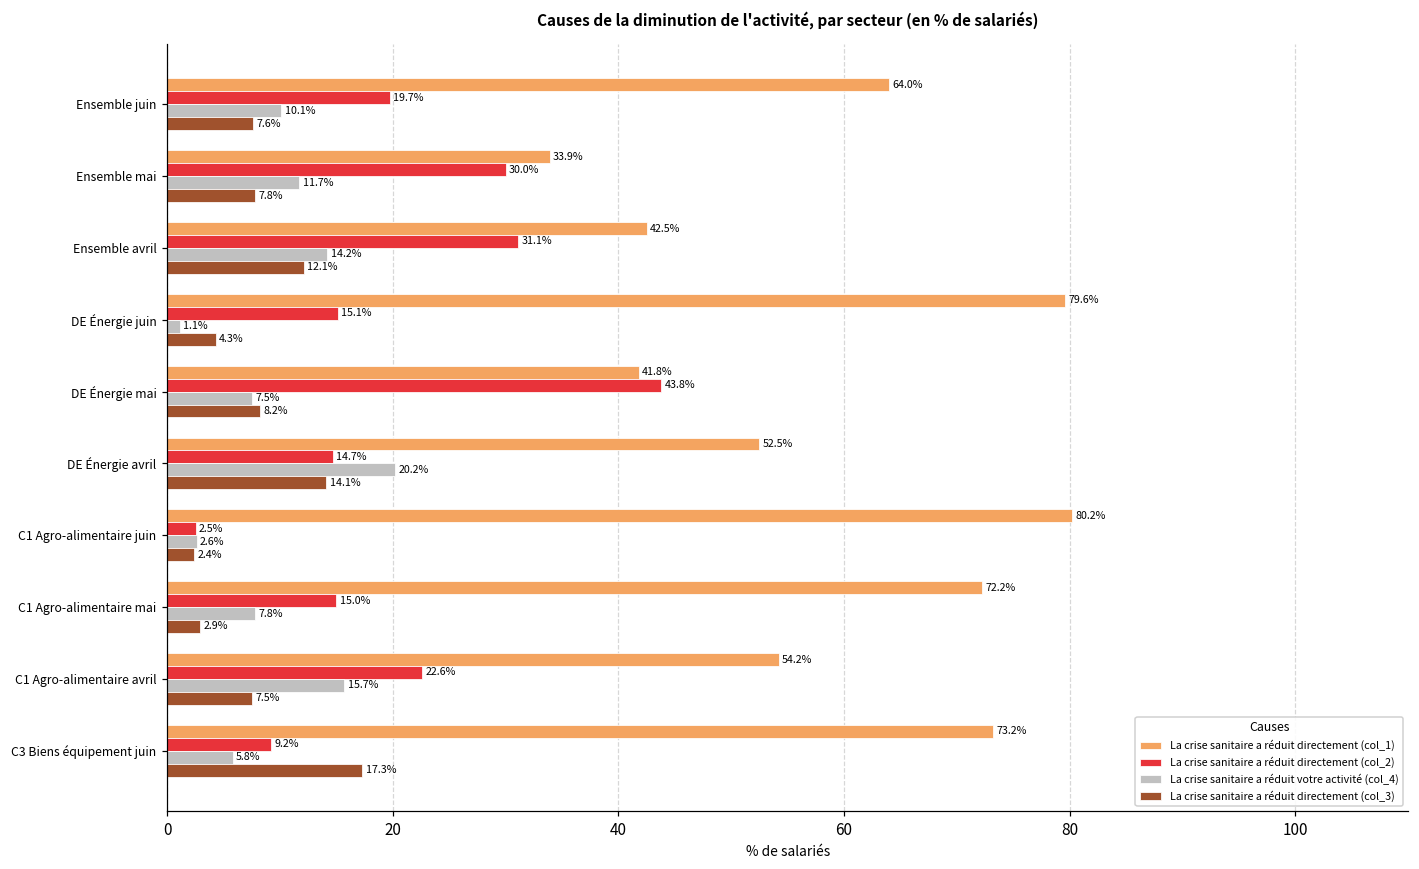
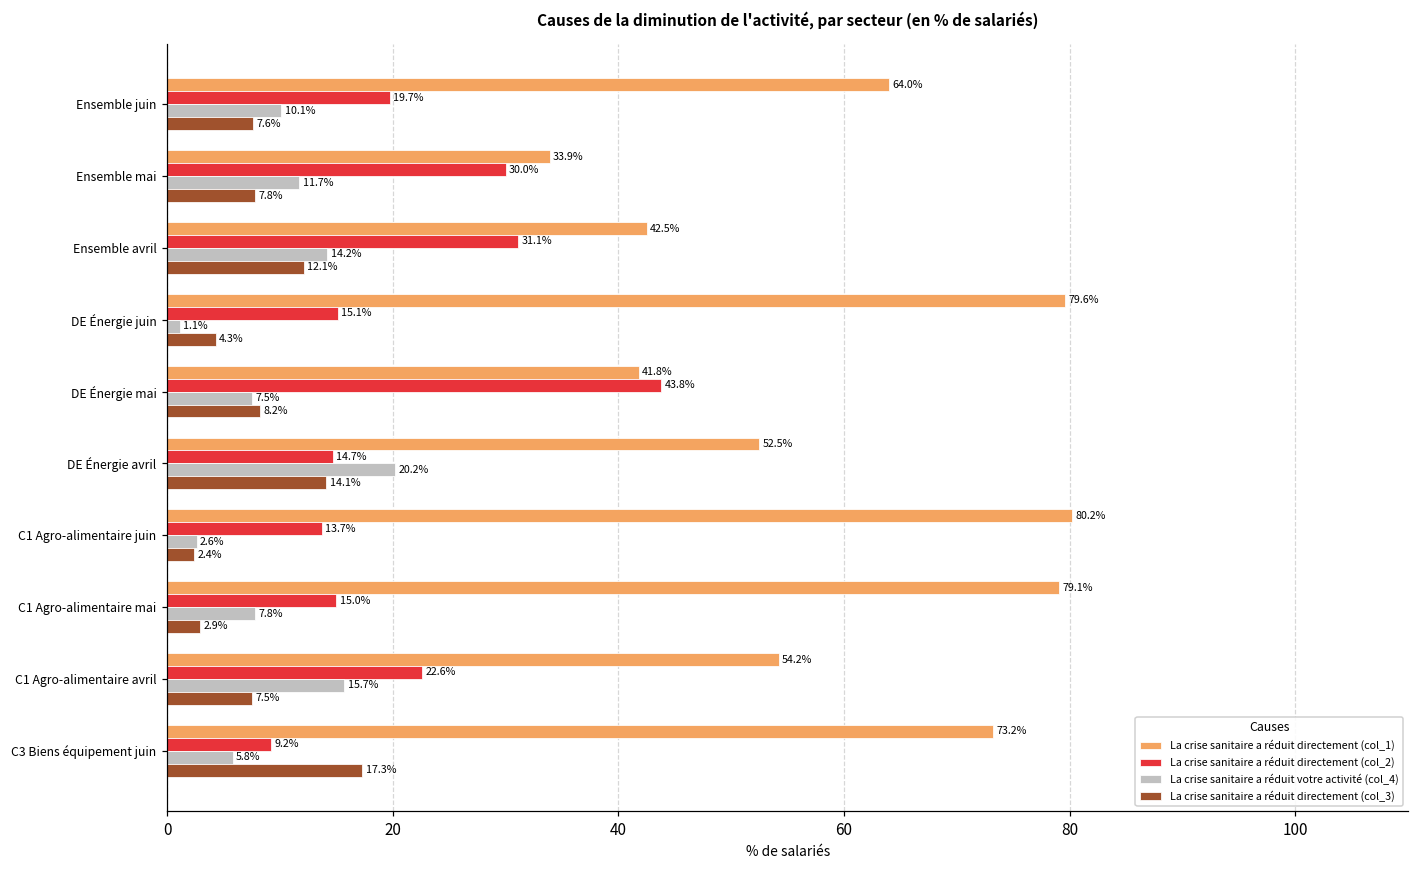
  {
    "La crise sanitaire a réduit directement (col_1)": {
      "Ensemble juin": "64.0%",
      "Ensemble mai": "33.9%",
      "Ensemble avril": "42.5%",
      "DE Énergie juin": "79.6%",
      "DE Énergie mai": "41.8%",
      "DE Énergie avril": "52.5%",
      "C1 Agro-alimentaire juin": "80.2%",
-     "C1 Agro-alimentaire mai": "72.2%",
+     "C1 Agro-alimentaire mai": "79.1%",
      "C1 Agro-alimentaire avril": "54.2%",
      "C3 Biens équipement juin": "73.2%"
    },
    "La crise sanitaire a réduit directement (col_2)": {
      "Ensemble juin": "19.7%",
      "Ensemble mai": "30.0%",
      "Ensemble avril": "31.1%",
      "DE Énergie juin": "15.1%",
      "DE Énergie mai": "43.8%",
      "DE Énergie avril": "14.7%",
-     "C1 Agro-alimentaire juin": "2.5%",
+     "C1 Agro-alimentaire juin": "13.7%",
      "C1 Agro-alimentaire mai": "15.0%",
      "C1 Agro-alimentaire avril": "22.6%",
      "C3 Biens équipement juin": "9.2%"
    },
    "La crise sanitaire a réduit votre activité (col_4)": {
      "Ensemble juin": "10.1%",
      "Ensemble mai": "11.7%",
      "Ensemble avril": "14.2%",
      "DE Énergie juin": "1.1%",
      "DE Énergie mai": "7.5%",
      "DE Énergie avril": "20.2%",
      "C1 Agro-alimentaire juin": "2.6%",
      "C1 Agro-alimentaire mai": "7.8%",
      "C1 Agro-alimentaire avril": "15.7%",
      "C3 Biens équipement juin": "5.8%"
    },
    "La crise sanitaire a réduit directement (col_3)": {
      "Ensemble juin": "7.6%",
      "Ensemble mai": "7.8%",
      "Ensemble avril": "12.1%",
      "DE Énergie juin": "4.3%",
      "DE Énergie mai": "8.2%",
      "DE Énergie avril": "14.1%",
      "C1 Agro-alimentaire juin": "2.4%",
      "C1 Agro-alimentaire mai": "2.9%",
      "C1 Agro-alimentaire avril": "7.5%",
      "C3 Biens équipement juin": "17.3%"
    }
  }
